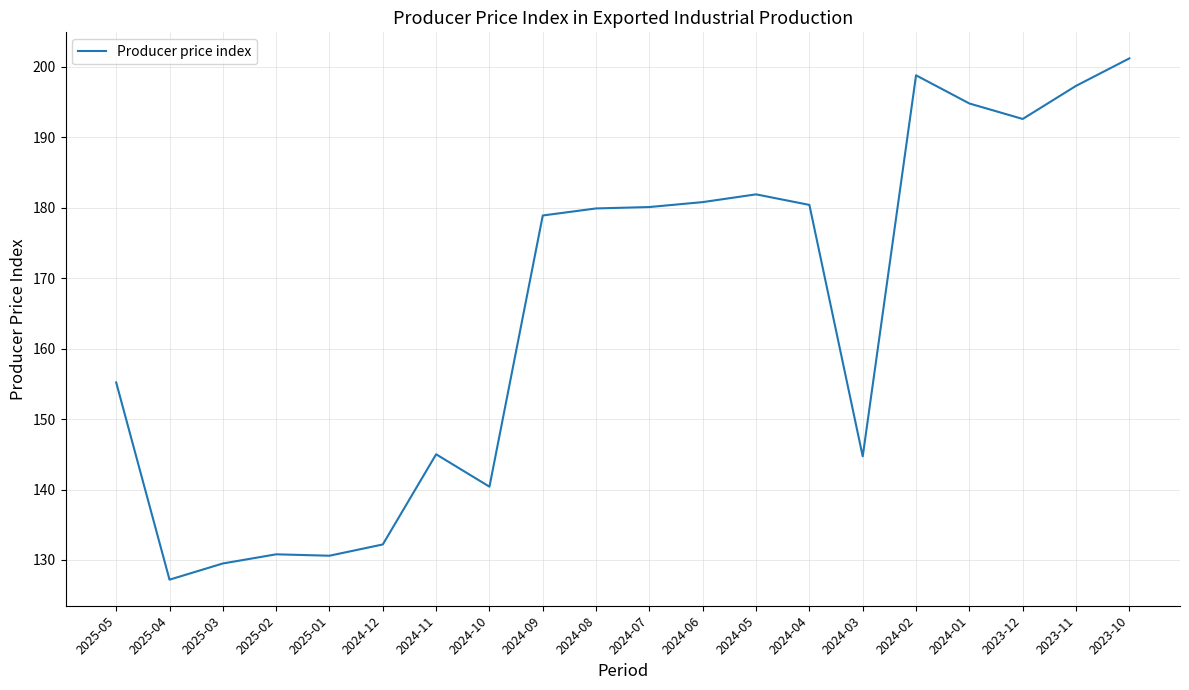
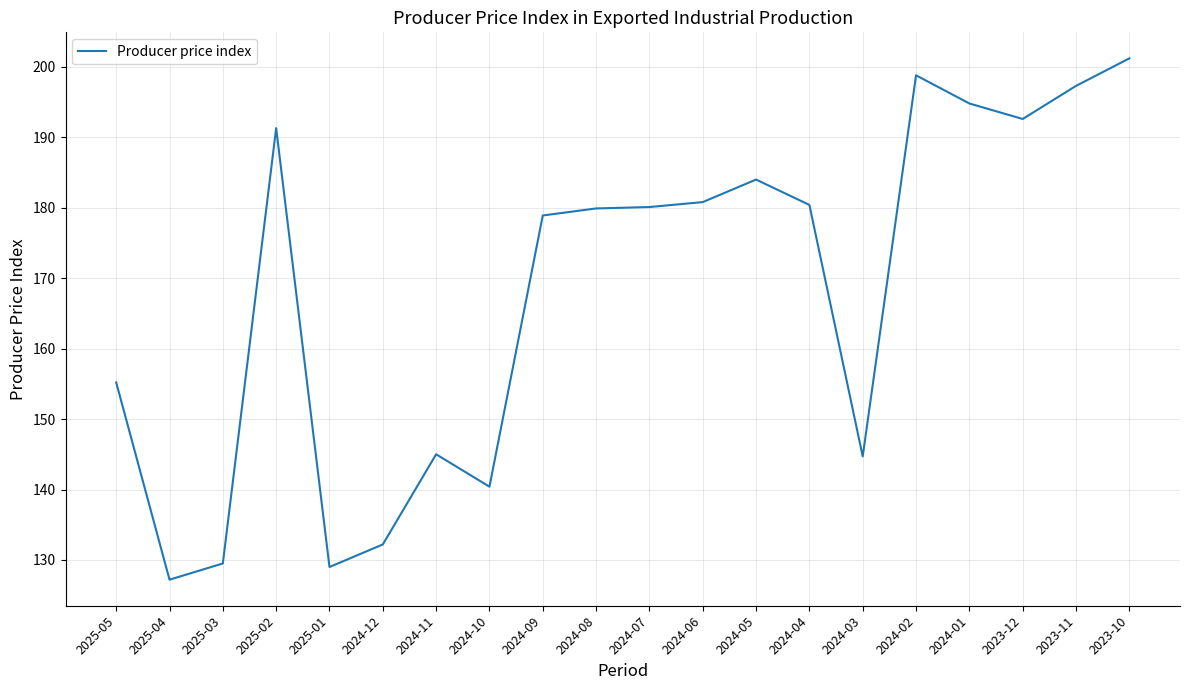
  {
    "2025-05": 155,
    "2025-04": 127,
    "2025-03": 130,
-   "2025-02": 131,
-   "2025-01": 131,
+   "2025-02": 191,
+   "2025-01": 129,
    "2024-12": 132,
    "2024-11": 145,
    "2024-10": 140,
    "2024-09": 179,
    "2024-08": 180,
    "2024-07": 180,
    "2024-06": 181,
-   "2024-05": 182,
+   "2024-05": 184,
    "2024-04": 180,
    "2024-03": 145,
    "2024-02": 199,
    "2024-01": 195,
    "2023-12": 193,
    "2023-11": 197,
    "2023-10": 201
  }
